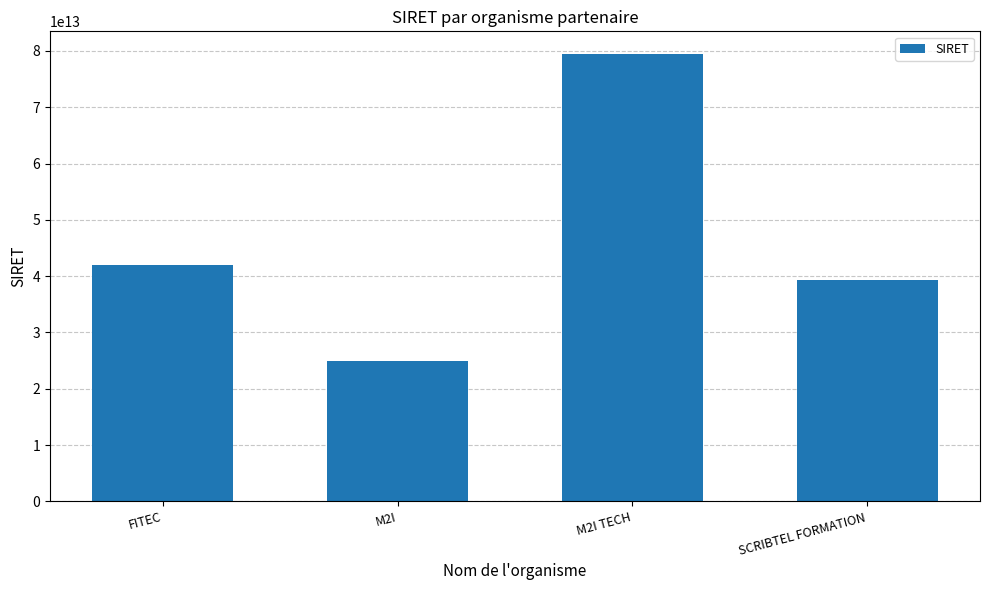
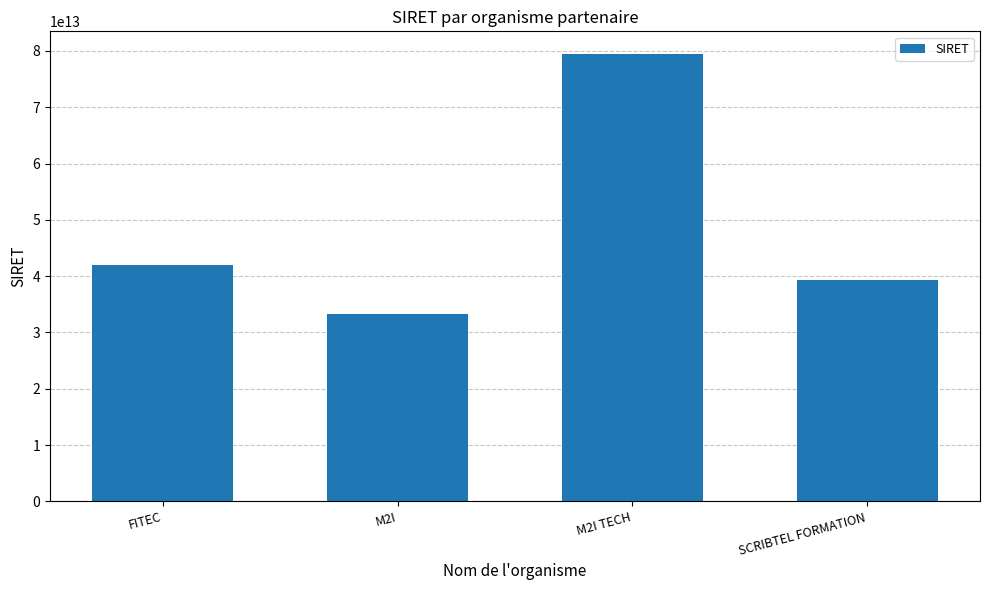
  {
    "FITEC": 42000000000000,
-   "M2I": 25000000000000,
+   "M2I": 33000000000000,
    "M2I TECH": 80000000000000,
    "SCRIBTEL FORMATION": 39000000000000
  }
